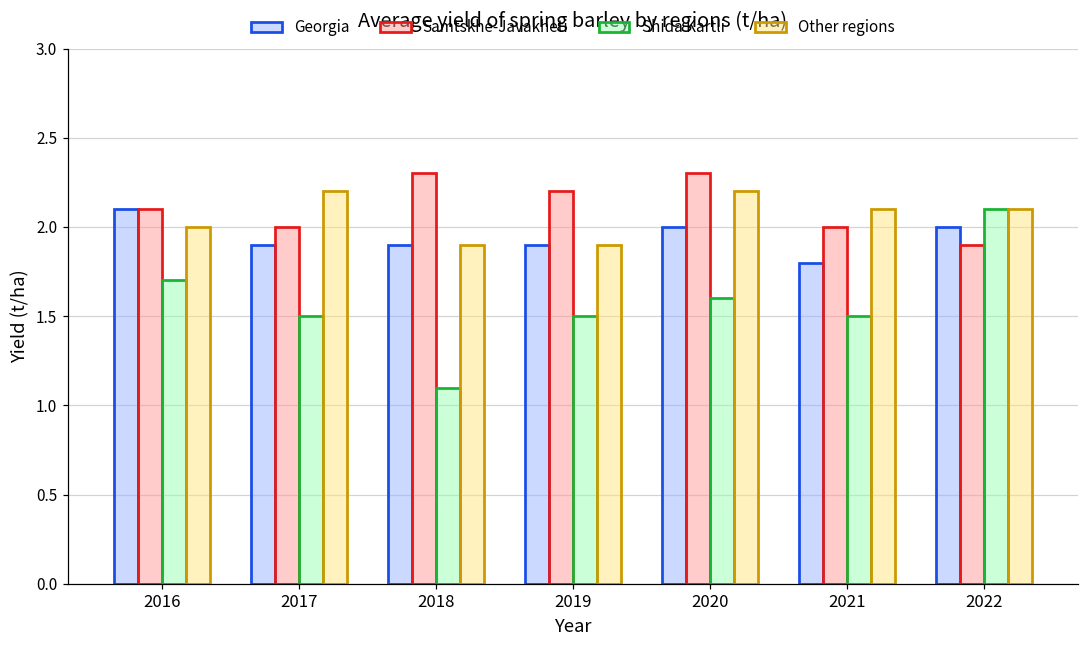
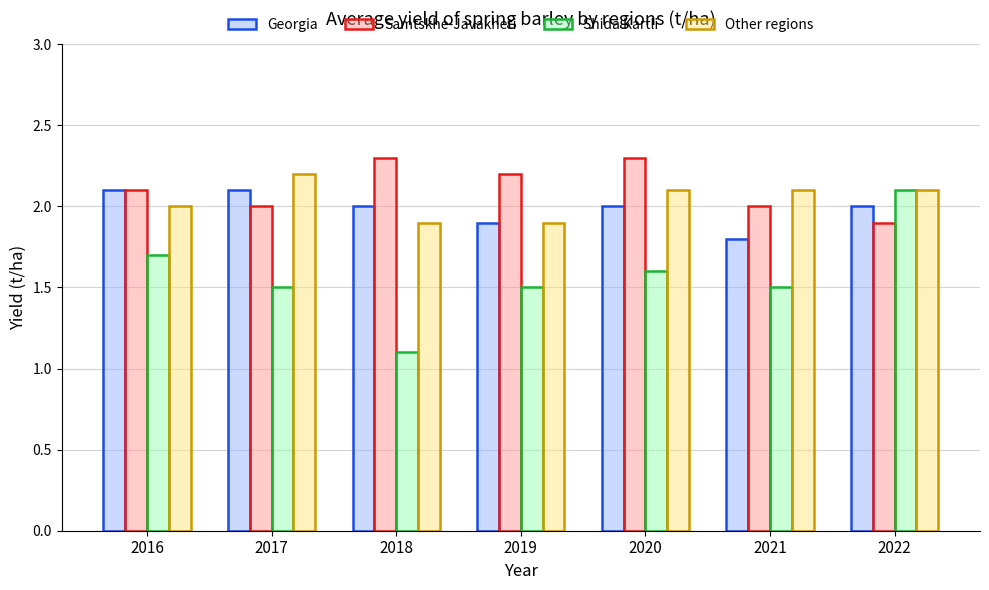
  {
    "Georgia": {
      "2016": 2.1,
-     "2017": 1.9,
-     "2018": 1.9,
+     "2017": 2.1,
+     "2018": 2.0,
      "2019": 1.9,
      "2020": 2.0,
      "2021": 1.8,
      "2022": 2.0
    },
    "Samtskhe-Javakheti": {
      "2016": 2.1,
      "2017": 2.0,
      "2018": 2.3,
      "2019": 2.2,
      "2020": 2.3,
      "2021": 2.0,
      "2022": 1.9
    },
    "Shida Kartli": {
      "2016": 1.7,
      "2017": 1.5,
      "2018": 1.1,
      "2019": 1.5,
      "2020": 1.6,
      "2021": 1.5,
      "2022": 2.1
    },
    "Other regions": {
      "2016": 2.0,
      "2017": 2.2,
      "2018": 1.9,
      "2019": 1.9,
-     "2020": 2.2,
+     "2020": 2.1,
      "2021": 2.1,
      "2022": 2.1
    }
  }
